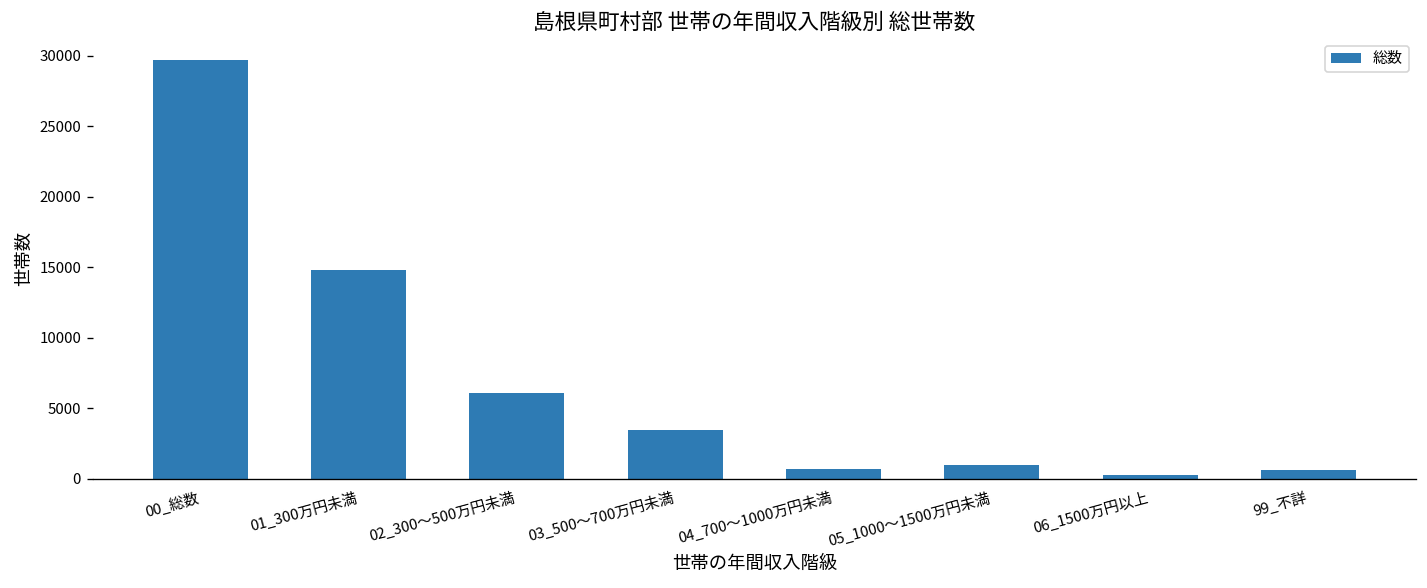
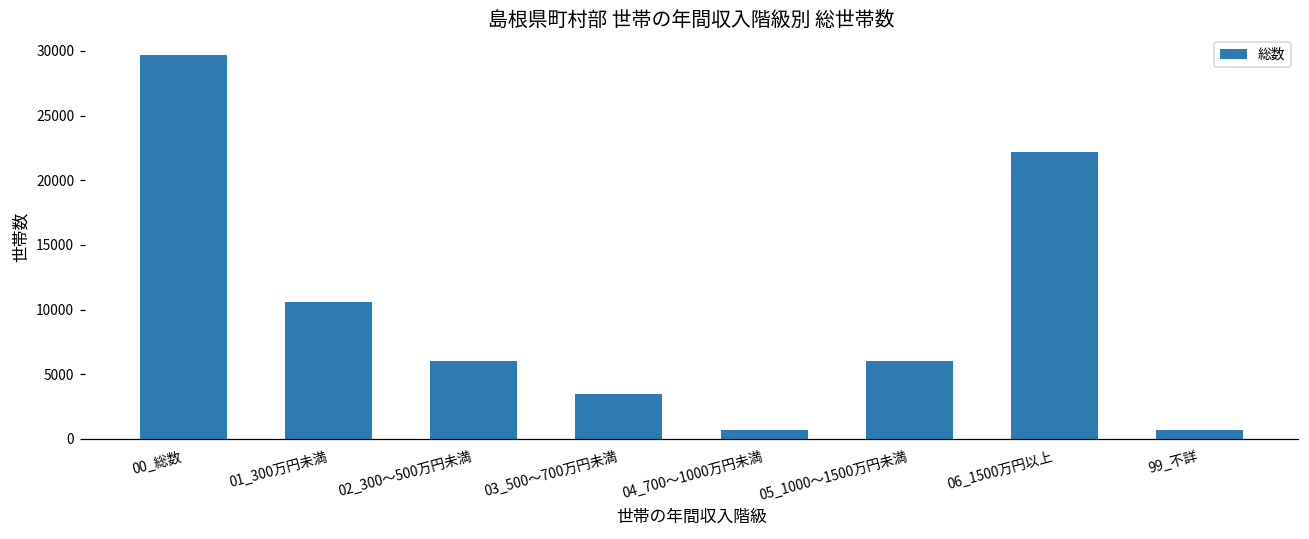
  {
    "00_総数": 29700,
-   "01_300万円未満": 14800,
+   "01_300万円未満": 10600,
    "02_300～500万円未満": 6100,
    "03_500～700万円未満": 3500,
    "04_700～1000万円未満": 700,
-   "05_1000～1500万円未満": 1000,
-   "06_1500万円以上": 200,
+   "05_1000～1500万円未満": 6000,
+   "06_1500万円以上": 22200,
    "99_不詳": 700
  }
